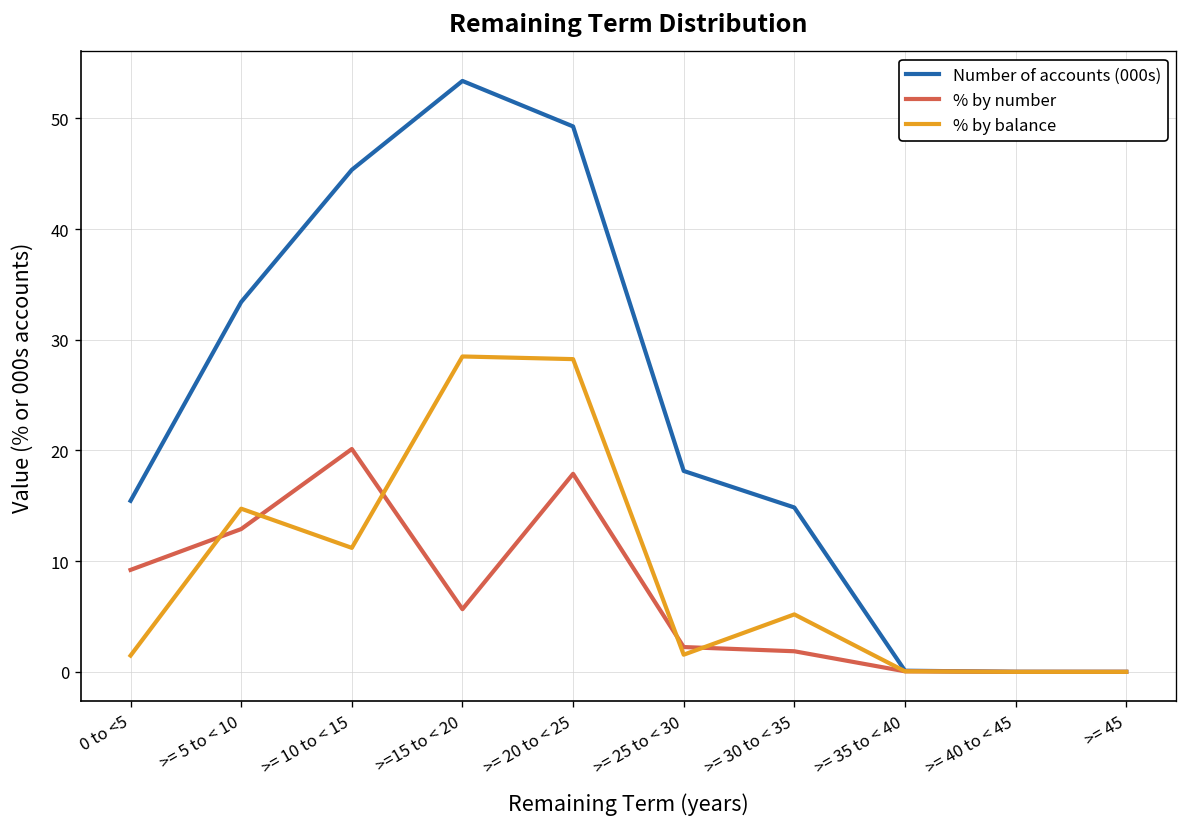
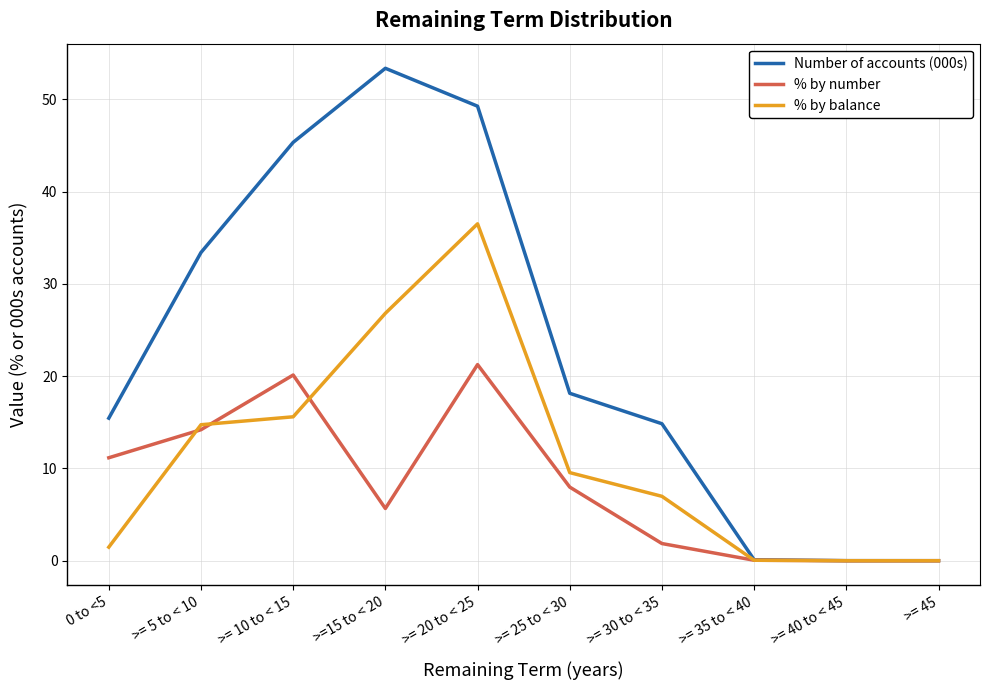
  {
    "Number of accounts (000s)": {
      "0 to <5": 15,
      ">= 5 to < 10": 33,
      ">= 10 to < 15": 45,
      ">=15 to < 20": 53,
      ">= 20 to < 25": 49,
      ">= 25 to < 30": 18,
      ">= 30 to < 35": 15
    },
    "% by number": {
-     "0 to <5": 9,
-     ">= 5 to < 10": 13,
+     "0 to <5": 11,
+     ">= 5 to < 10": 14,
      ">= 10 to < 15": 20,
      ">=15 to < 20": 6,
-     ">= 20 to < 25": 18,
-     ">= 25 to < 30": 2,
+     ">= 20 to < 25": 21,
+     ">= 25 to < 30": 8,
      ">= 30 to < 35": 2
    },
    "% by balance": {
      "0 to <5": 1,
      ">= 5 to < 10": 15,
-     ">= 10 to < 15": 11,
-     ">=15 to < 20": 28,
-     ">= 20 to < 25": 28,
-     ">= 25 to < 30": 2,
-     ">= 30 to < 35": 5
+     ">= 10 to < 15": 16,
+     ">=15 to < 20": 27,
+     ">= 20 to < 25": 37,
+     ">= 25 to < 30": 10,
+     ">= 30 to < 35": 7
    }
  }
